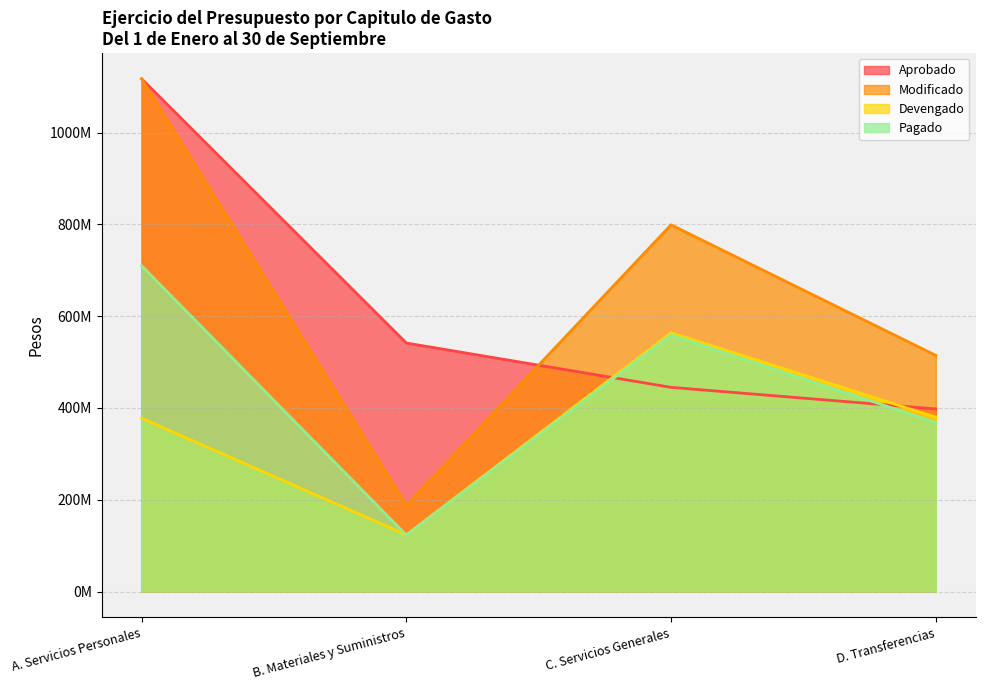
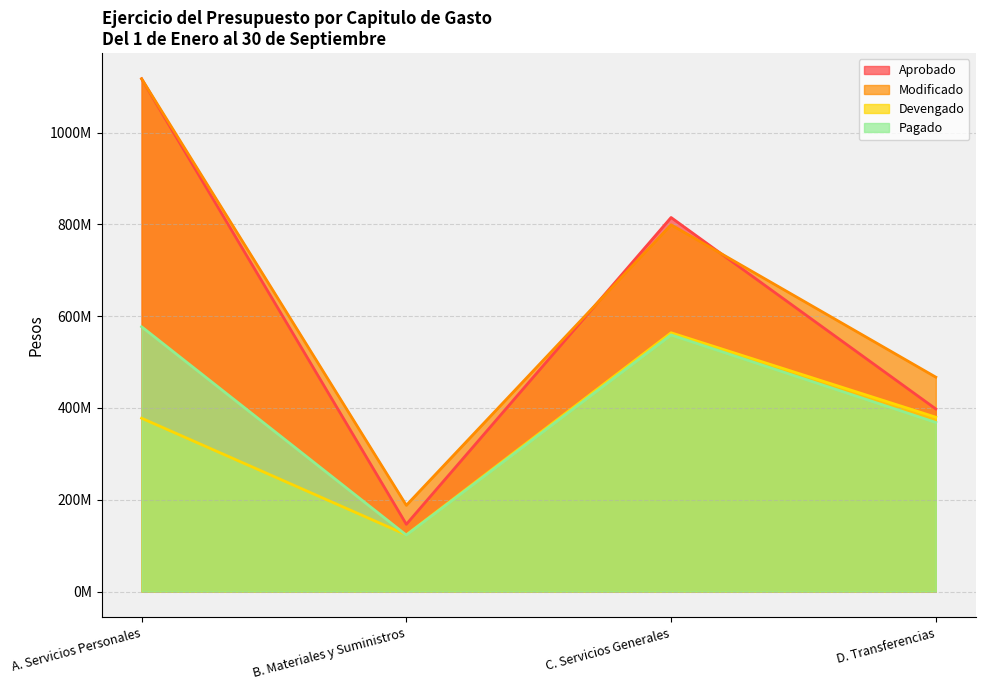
  {
    "Aprobado": {
-     "B. Materiales y Suministros": 540000000,
-     "C. Servicios Generales": 440000000,
+     "B. Materiales y Suministros": 150000000,
+     "C. Servicios Generales": 820000000,
      "D. Transferencias": 400000000
    },
    "Modificado": {
      "B. Materiales y Suministros": 190000000,
      "C. Servicios Generales": 800000000,
-     "D. Transferencias": 510000000
+     "D. Transferencias": 470000000
    },
    "Devengado": {
      "A. Servicios Personales": 380000000,
      "D. Transferencias": 380000000
    },
    "Pagado": {
-     "A. Servicios Personales": 710000000,
+     "A. Servicios Personales": 580000000,
      "D. Transferencias": 370000000
    }
  }
